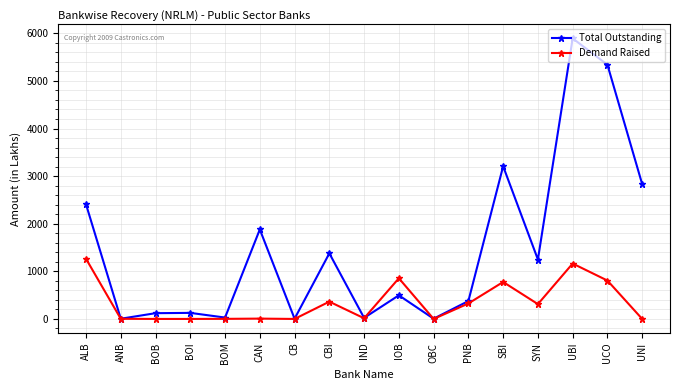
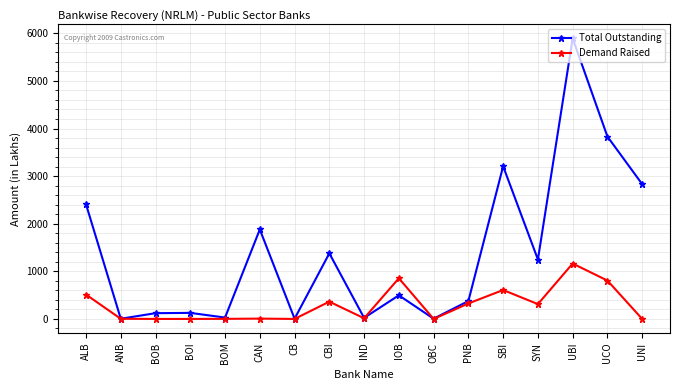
  {
    "Total Outstanding": {
      "ALB": 2400,
      "BOB": 100,
      "BOI": 100,
      "CAN": 1900,
      "CBI": 1400,
      "IOB": 500,
      "SBI": 3200,
      "SYN": 1200,
-     "UCO": 5300,
+     "UCO": 3800,
      "UNI": 2800
    },
    "Demand Raised": {
-     "ALB": 1300,
+     "ALB": 500,
      "BOB": 0,
      "BOI": 0,
      "CAN": 0,
      "CBI": 400,
      "IOB": 900,
-     "SBI": 800,
+     "SBI": 600,
      "SYN": 300,
      "UBI": 1200,
      "UCO": 800,
      "UNI": 0
    }
  }
